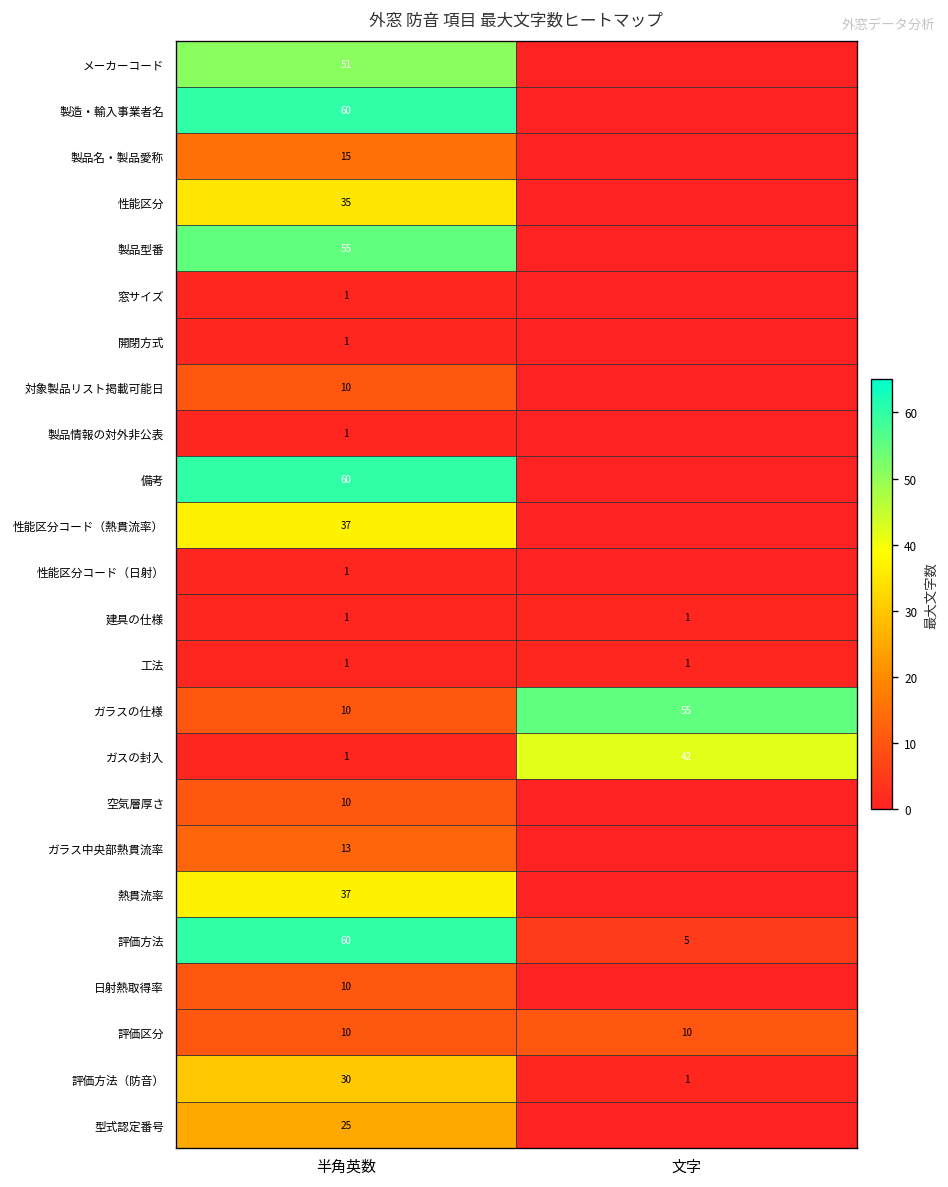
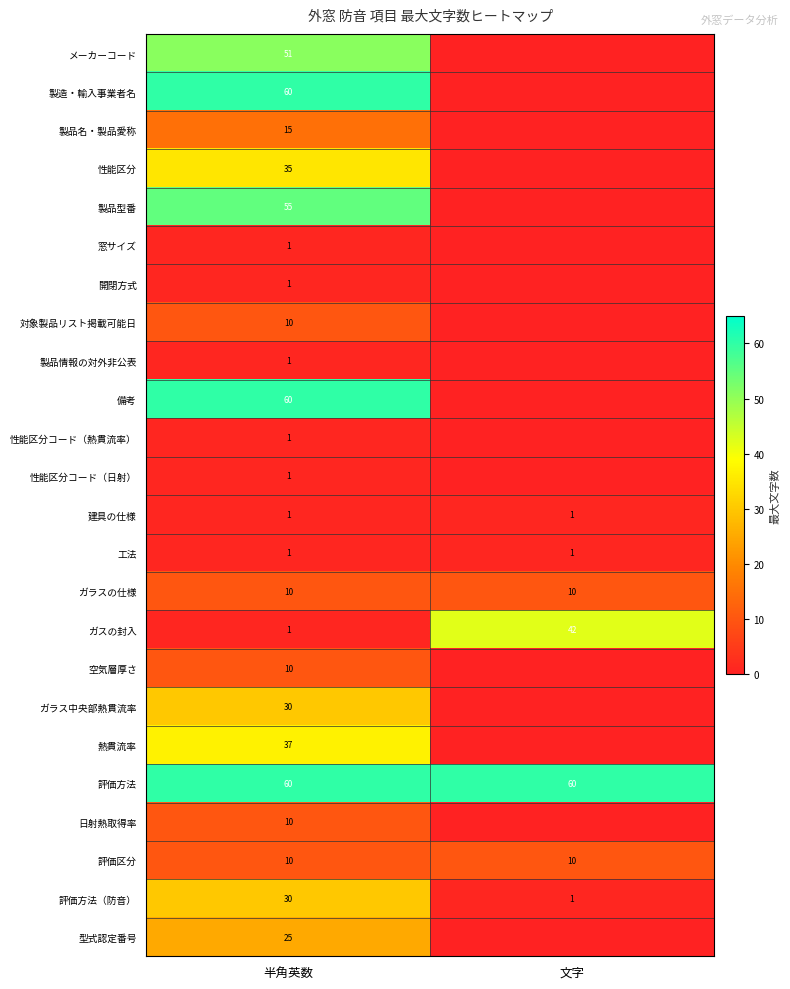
  {
    "メーカーコード": {
      "半角英数": 51
    },
    "製造・輸入事業者名": {
      "半角英数": 60
    },
    "製品名・製品愛称": {
      "半角英数": 15
    },
    "性能区分": {
      "半角英数": 35
    },
    "製品型番": {
      "半角英数": 55
    },
    "窓サイズ": {
      "半角英数": 1
    },
    "開閉方式": {
      "半角英数": 1
    },
    "対象製品リスト掲載可能日": {
      "半角英数": 10
    },
    "製品情報の対外非公表": {
      "半角英数": 1
    },
    "備考": {
      "半角英数": 60
    },
    "性能区分コード（熱貫流率）": {
-     "半角英数": 37
+     "半角英数": 1
    },
    "性能区分コード（日射）": {
      "半角英数": 1
    },
    "建具の仕様": {
      "半角英数": 1,
      "文字": 1
    },
    "工法": {
      "半角英数": 1,
      "文字": 1
    },
    "ガラスの仕様": {
      "半角英数": 10,
-     "文字": 55
+     "文字": 10
    },
    "ガスの封入": {
      "半角英数": 1,
      "文字": 42
    },
    "空気層厚さ": {
      "半角英数": 10
    },
    "ガラス中央部熱貫流率": {
-     "半角英数": 13
+     "半角英数": 30
    },
    "熱貫流率": {
      "半角英数": 37
    },
    "評価方法": {
      "半角英数": 60,
-     "文字": 5
+     "文字": 60
    },
    "日射熱取得率": {
      "半角英数": 10
    },
    "評価区分": {
      "半角英数": 10,
      "文字": 10
    },
    "評価方法（防音）": {
      "半角英数": 30,
      "文字": 1
    },
    "型式認定番号": {
      "半角英数": 25
    }
  }
